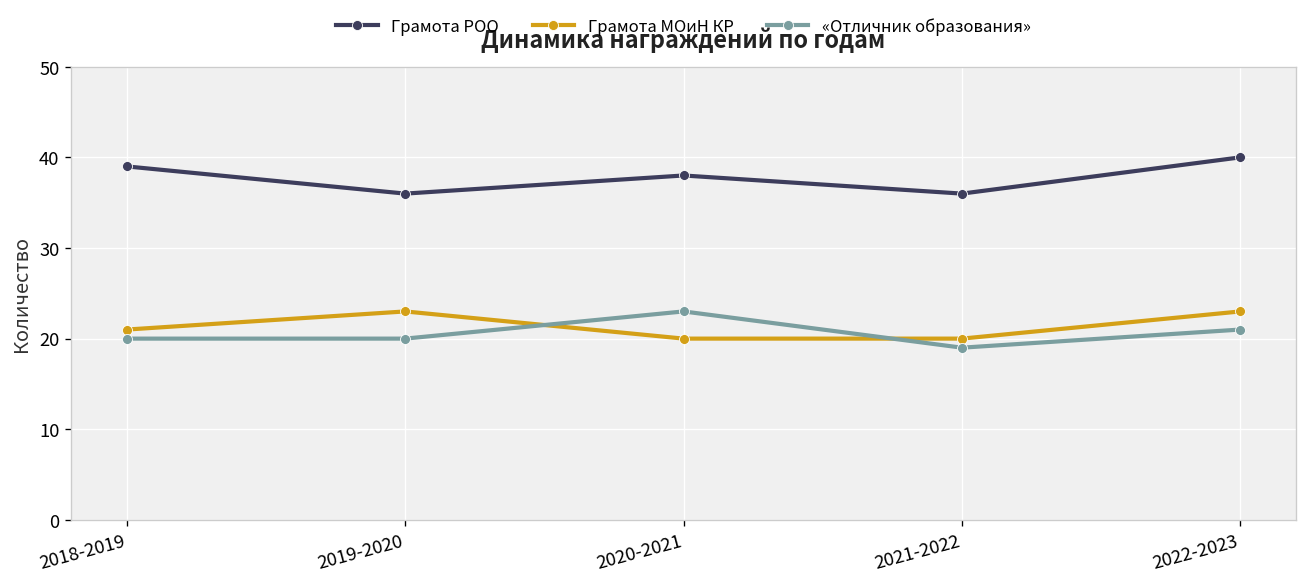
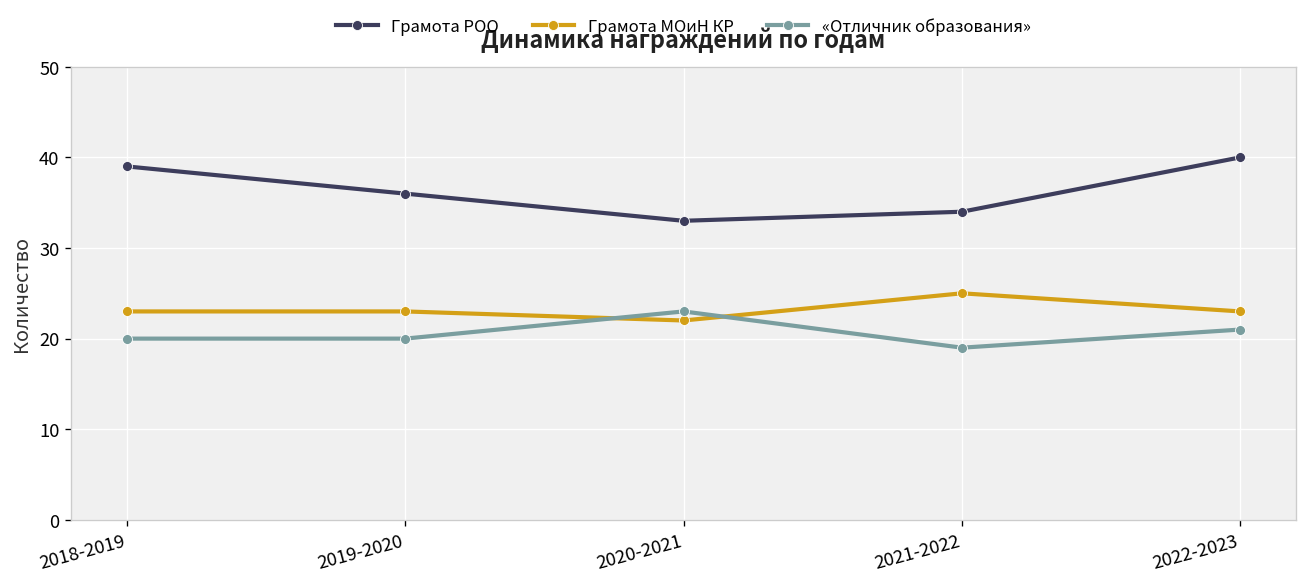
  {
    "Грамота РОО": {
      "2018-2019": 39,
      "2019-2020": 36,
-     "2020-2021": 38,
-     "2021-2022": 36,
+     "2020-2021": 33,
+     "2021-2022": 34,
      "2022-2023": 40
    },
    "Грамота МОиН КР": {
-     "2018-2019": 21,
+     "2018-2019": 23,
      "2019-2020": 23,
-     "2020-2021": 20,
-     "2021-2022": 20,
+     "2020-2021": 22,
+     "2021-2022": 25,
      "2022-2023": 23
    },
    "«Отличник образования»": {
      "2018-2019": 20,
      "2019-2020": 20,
      "2020-2021": 23,
      "2021-2022": 19,
      "2022-2023": 21
    }
  }
